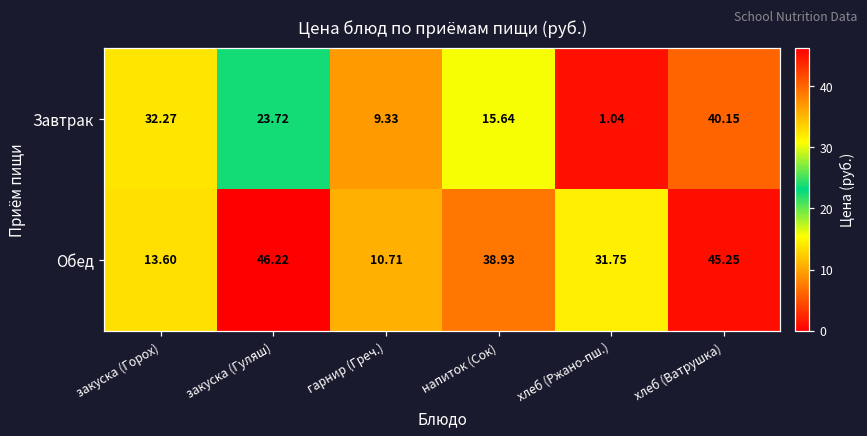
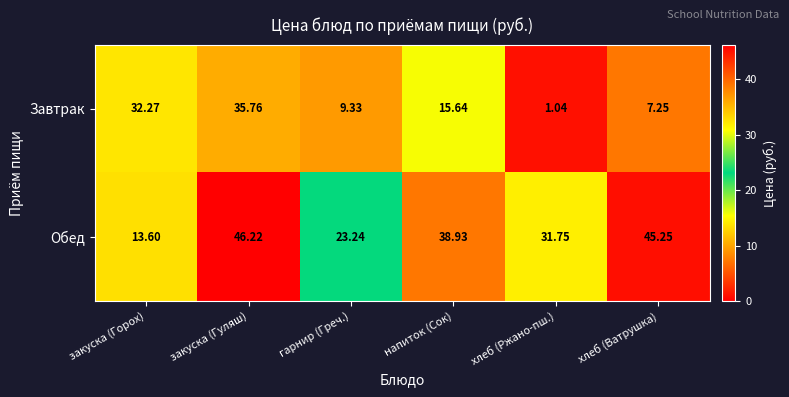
  {
    "Завтрак": {
      "закуска (Горох)": 32.27,
-     "закуска (Гуляш)": 23.72,
+     "закуска (Гуляш)": 35.76,
      "гарнир (Греч.)": 9.33,
      "напиток (Сок)": 15.64,
      "хлеб (Ржано-пш.)": 1.04,
-     "хлеб (Ватрушка)": 40.15
+     "хлеб (Ватрушка)": 7.25
    },
    "Обед": {
      "закуска (Горох)": 13.60,
      "закуска (Гуляш)": 46.22,
-     "гарнир (Греч.)": 10.71,
+     "гарнир (Греч.)": 23.24,
      "напиток (Сок)": 38.93,
      "хлеб (Ржано-пш.)": 31.75,
      "хлеб (Ватрушка)": 45.25
    }
  }
